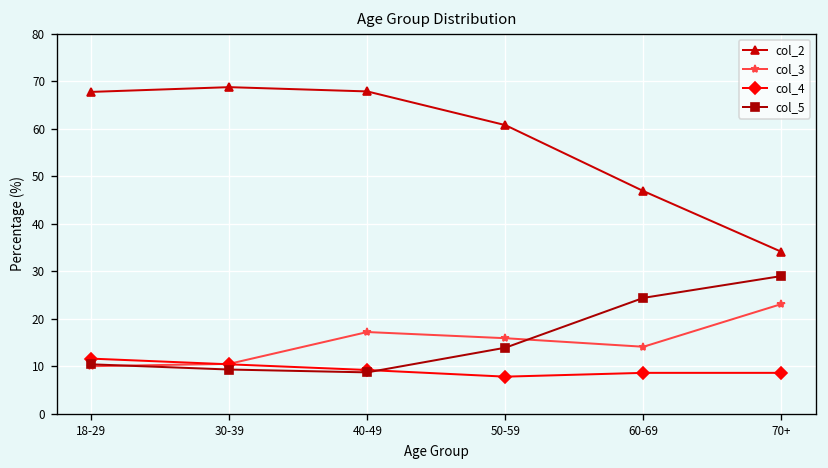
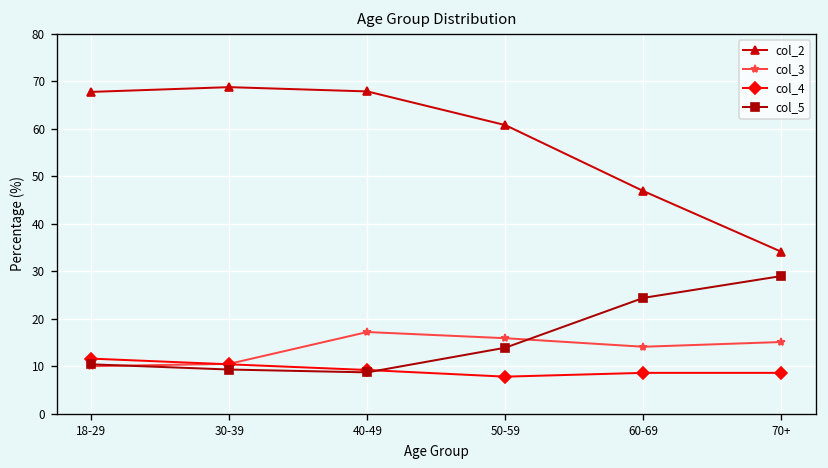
  {
    "col_3": {
      "40-49": 17,
      "50-59": 16,
      "60-69": 14,
-     "70+": 23
+     "70+": 15
    }
  }
